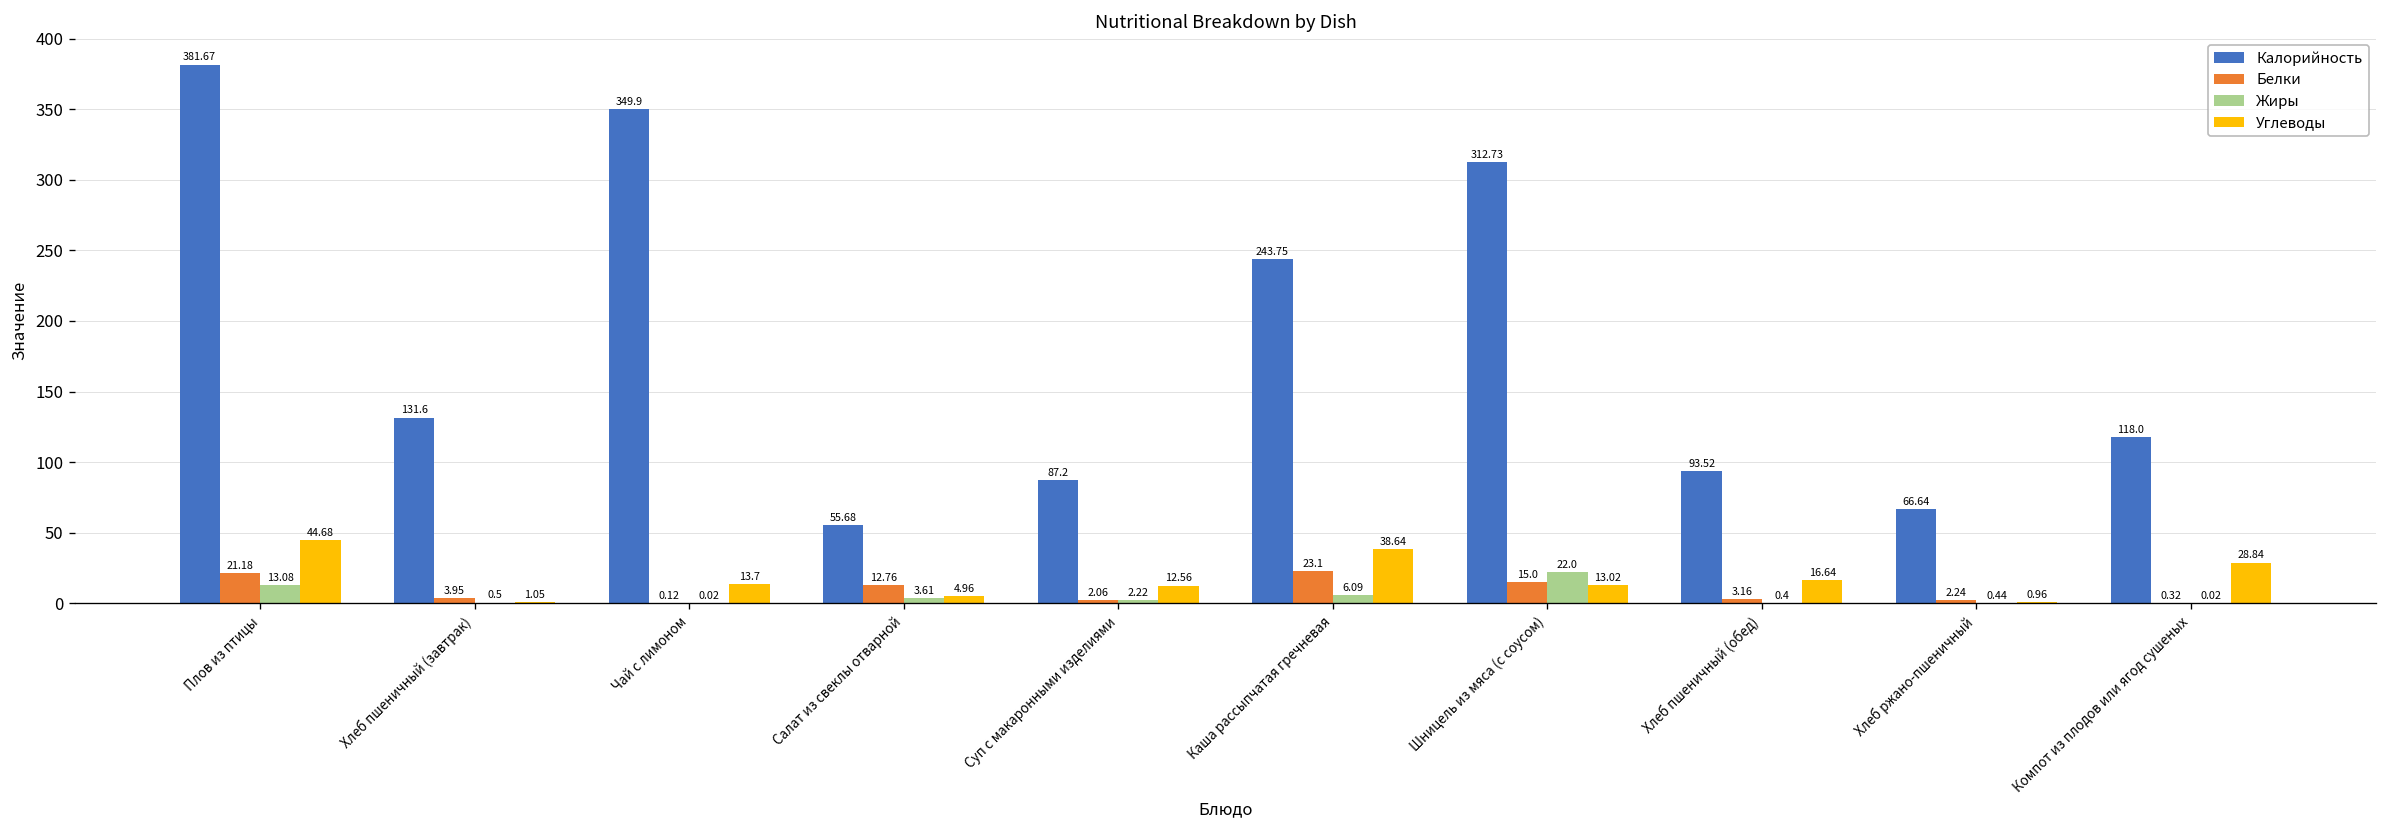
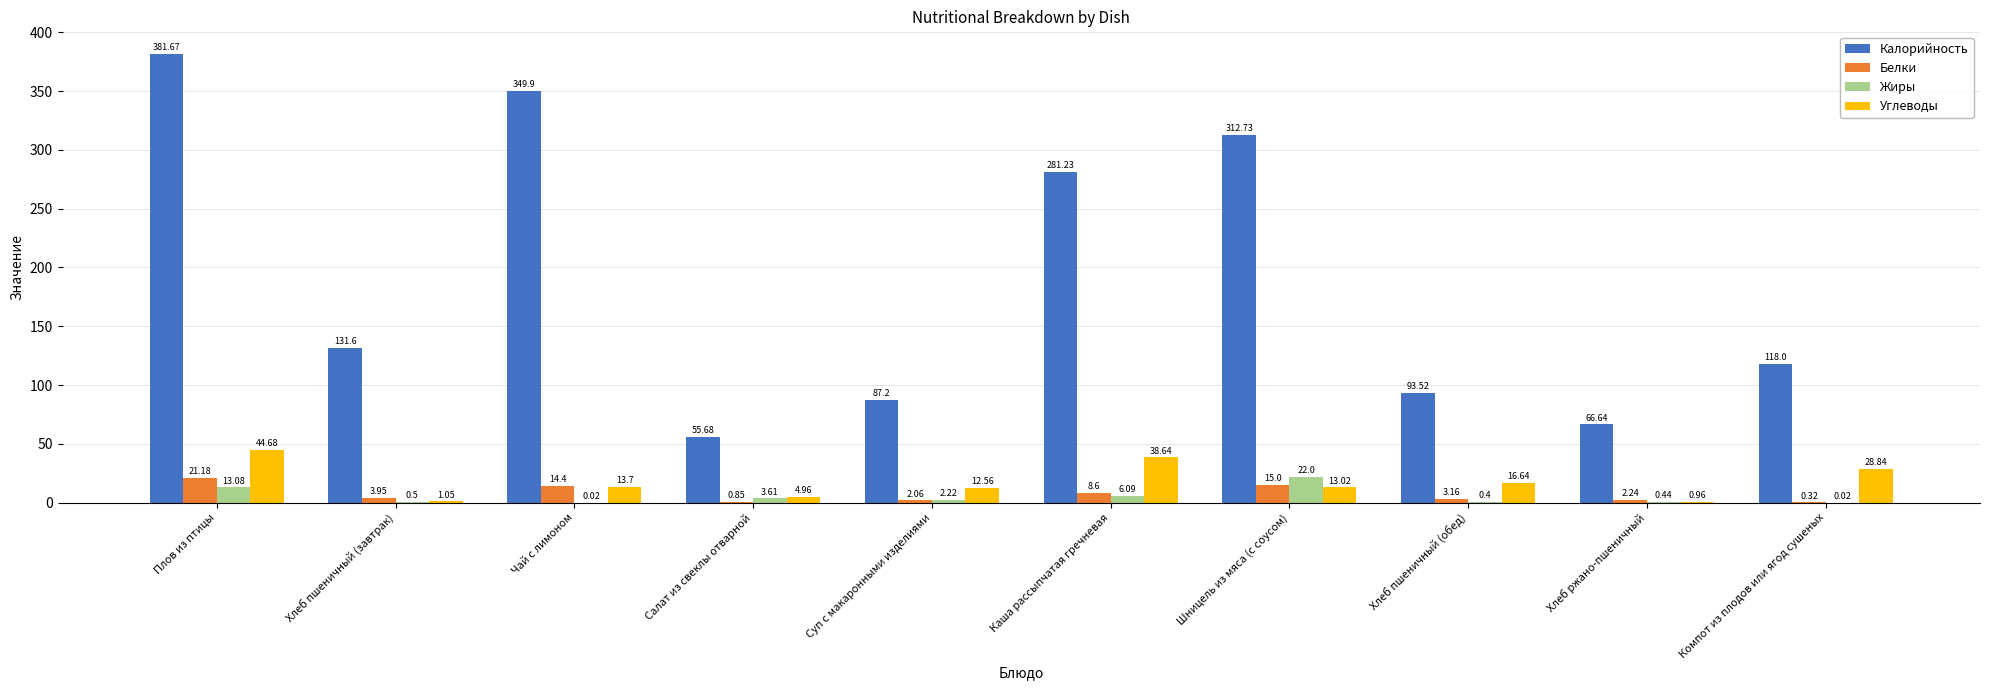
  {
    "Калорийность": {
      "Плов из птицы": 381.67,
      "Хлеб пшеничный (завтрак)": 131.6,
      "Чай с лимоном": 349.9,
      "Салат из свеклы отварной": 55.68,
      "Суп с макаронными изделиями": 87.2,
-     "Каша рассыпчатая гречневая": 243.75,
+     "Каша рассыпчатая гречневая": 281.23,
      "Шницель из мяса (с соусом)": 312.73,
      "Хлеб пшеничный (обед)": 93.52,
      "Хлеб ржано-пшеничный": 66.64,
      "Компот из плодов или ягод сушеных": 118.0
    },
    "Белки": {
      "Плов из птицы": 21.18,
      "Хлеб пшеничный (завтрак)": 3.95,
-     "Чай с лимоном": 0.12,
-     "Салат из свеклы отварной": 12.76,
+     "Чай с лимоном": 14.4,
+     "Салат из свеклы отварной": 0.85,
      "Суп с макаронными изделиями": 2.06,
-     "Каша рассыпчатая гречневая": 23.1,
+     "Каша рассыпчатая гречневая": 8.6,
      "Шницель из мяса (с соусом)": 15.0,
      "Хлеб пшеничный (обед)": 3.16,
      "Хлеб ржано-пшеничный": 2.24,
      "Компот из плодов или ягод сушеных": 0.32
    },
    "Жиры": {
      "Плов из птицы": 13.08,
      "Хлеб пшеничный (завтрак)": 0.5,
      "Чай с лимоном": 0.02,
      "Салат из свеклы отварной": 3.61,
      "Суп с макаронными изделиями": 2.22,
      "Каша рассыпчатая гречневая": 6.09,
      "Шницель из мяса (с соусом)": 22.0,
      "Хлеб пшеничный (обед)": 0.4,
      "Хлеб ржано-пшеничный": 0.44,
      "Компот из плодов или ягод сушеных": 0.02
    },
    "Углеводы": {
      "Плов из птицы": 44.68,
      "Хлеб пшеничный (завтрак)": 1.05,
      "Чай с лимоном": 13.7,
      "Салат из свеклы отварной": 4.96,
      "Суп с макаронными изделиями": 12.56,
      "Каша рассыпчатая гречневая": 38.64,
      "Шницель из мяса (с соусом)": 13.02,
      "Хлеб пшеничный (обед)": 16.64,
      "Хлеб ржано-пшеничный": 0.96,
      "Компот из плодов или ягод сушеных": 28.84
    }
  }
